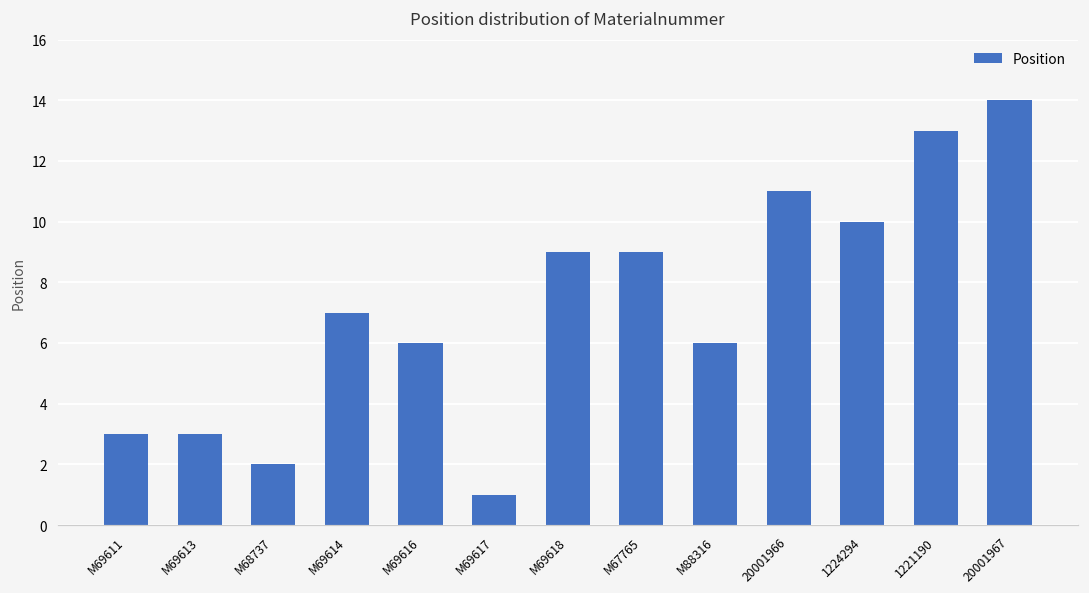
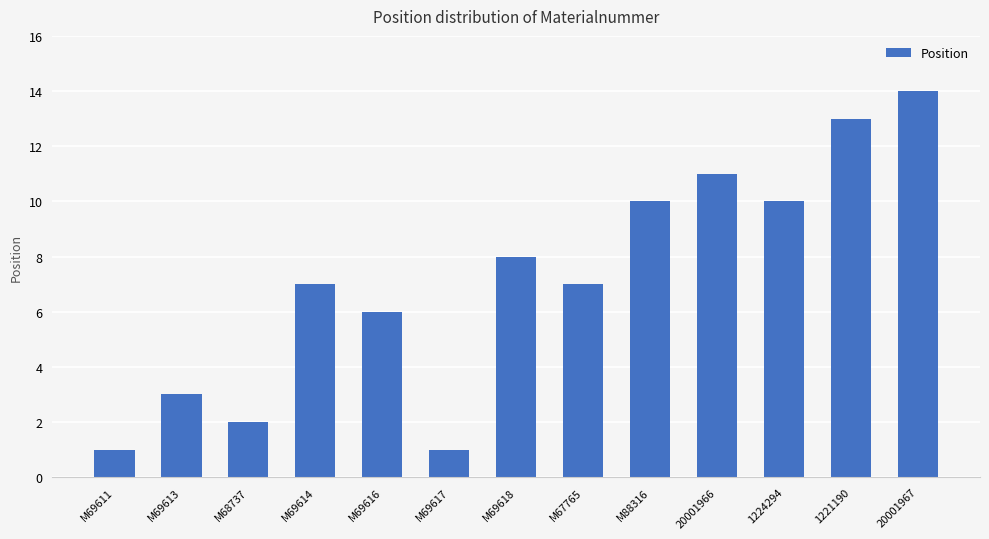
  {
-   "M69611": 3,
+   "M69611": 1,
    "M69613": 3,
    "M68737": 2,
    "M69614": 7,
    "M69616": 6,
    "M69617": 1,
-   "M69618": 9,
-   "M67765": 9,
-   "M88316": 6,
+   "M69618": 8,
+   "M67765": 7,
+   "M88316": 10,
    "20001966": 11,
    "1224294": 10,
    "1221190": 13,
    "20001967": 14
  }
